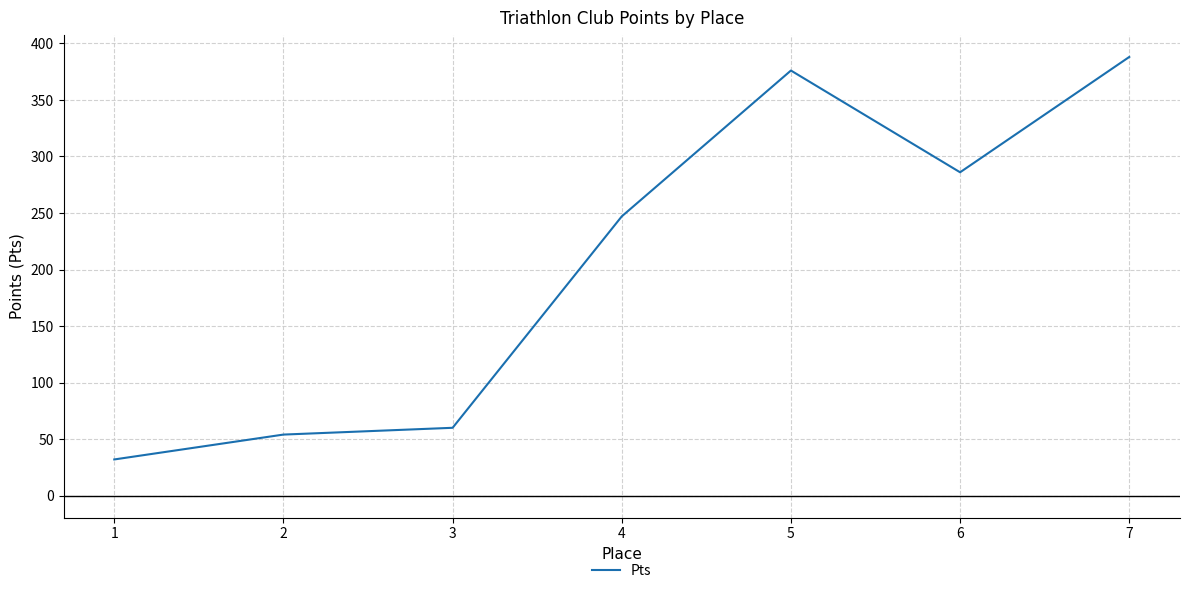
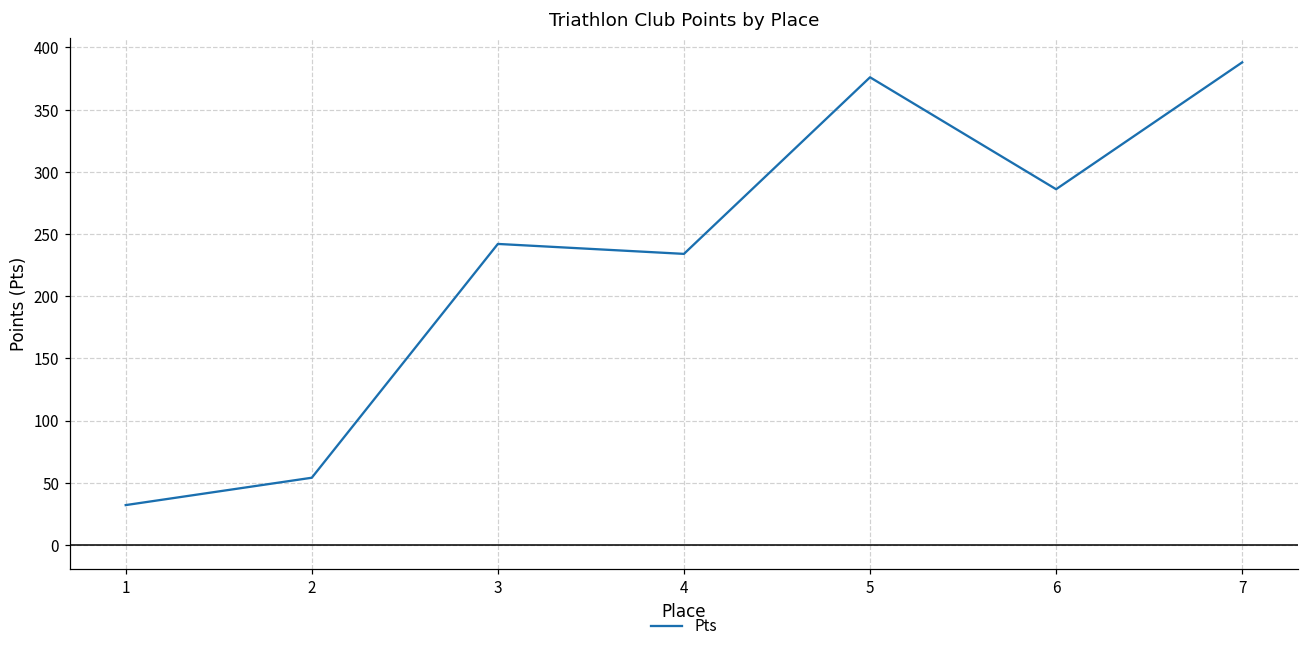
  {
    "1": 32,
    "2": 54,
-   "3": 60,
-   "4": 247,
+   "3": 242,
+   "4": 234,
    "5": 376,
    "6": 286,
    "7": 388
  }
